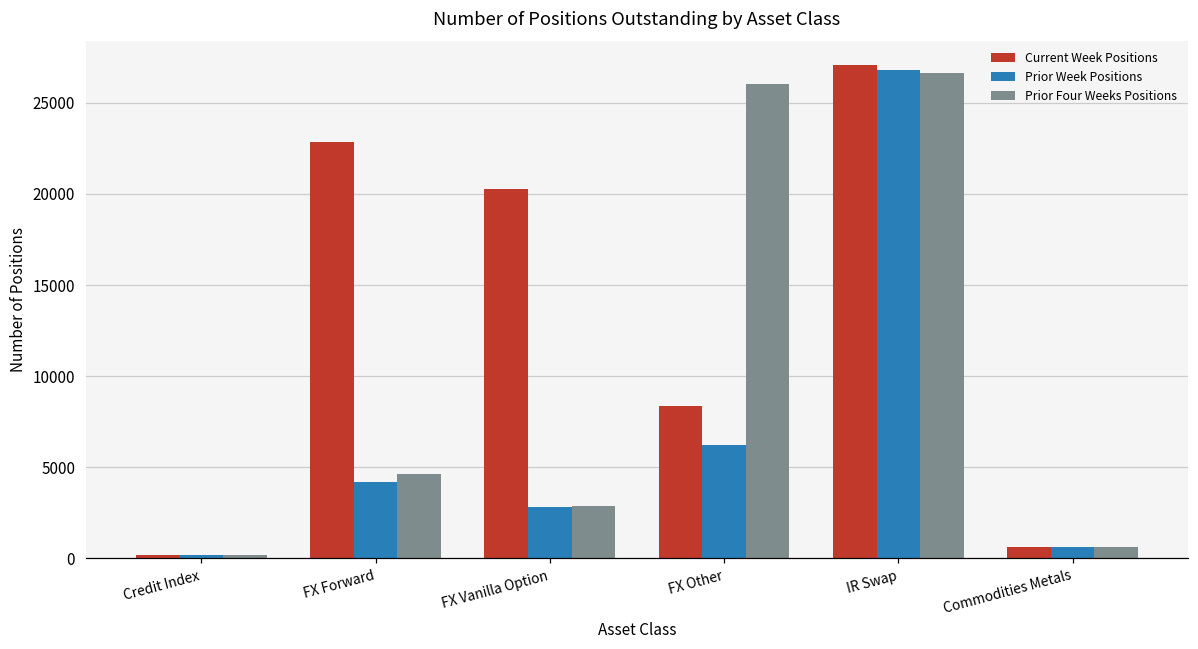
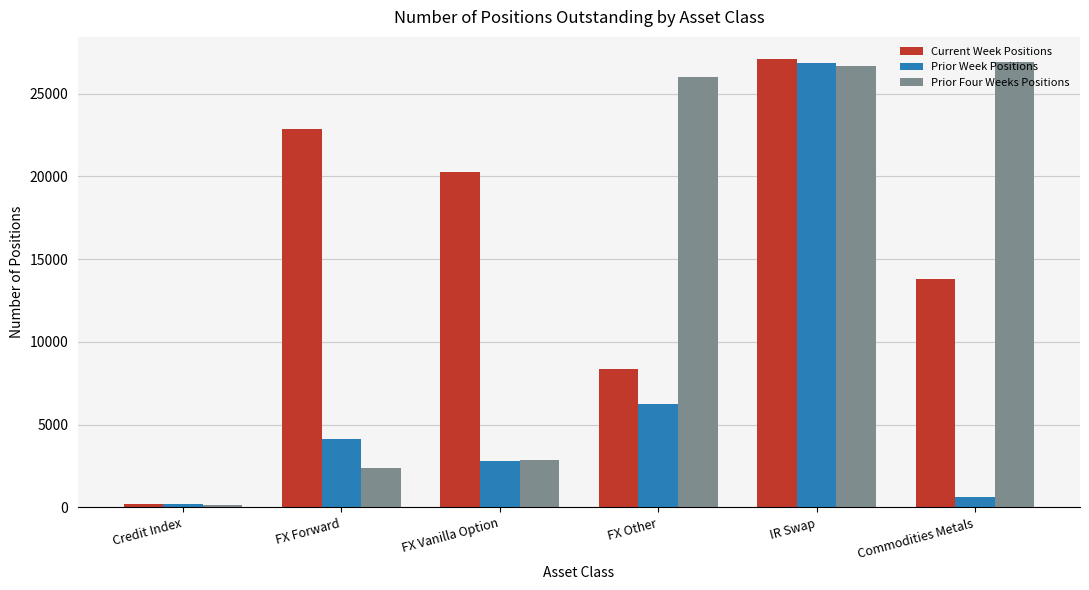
  {
    "Current Week Positions": {
      "Credit Index": 200,
      "FX Forward": 22900,
      "FX Vanilla Option": 20300,
      "FX Other": 8300,
      "IR Swap": 27100,
-     "Commodities Metals": 600
+     "Commodities Metals": 13800
    },
    "Prior Week Positions": {
      "Credit Index": 200,
      "FX Forward": 4200,
      "FX Vanilla Option": 2800,
      "FX Other": 6200,
      "IR Swap": 26800,
      "Commodities Metals": 600
    },
    "Prior Four Weeks Positions": {
      "Credit Index": 200,
-     "FX Forward": 4600,
+     "FX Forward": 2400,
      "FX Vanilla Option": 2900,
      "FX Other": 26000,
      "IR Swap": 26600,
-     "Commodities Metals": 600
+     "Commodities Metals": 26900
    }
  }
